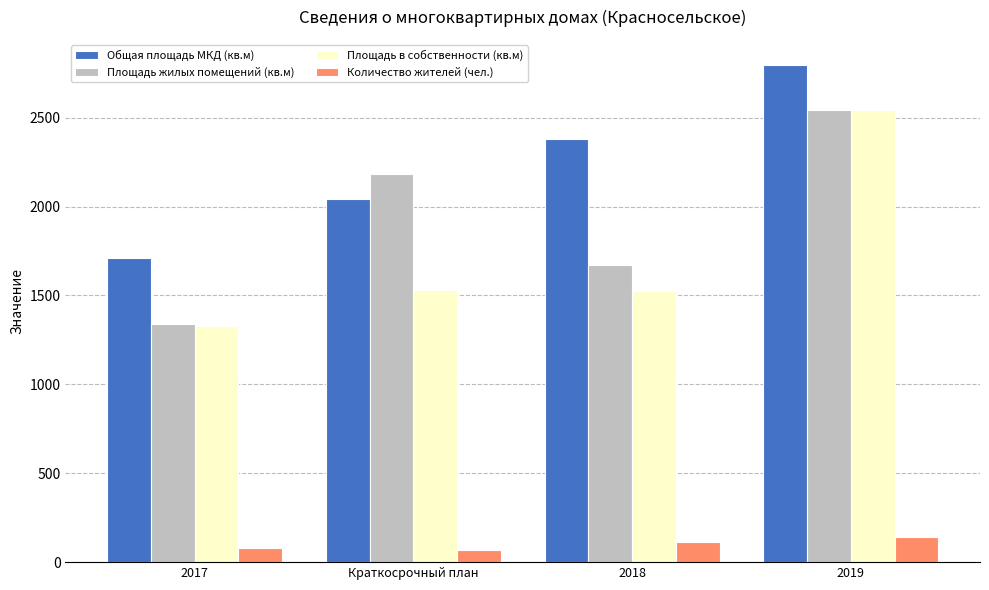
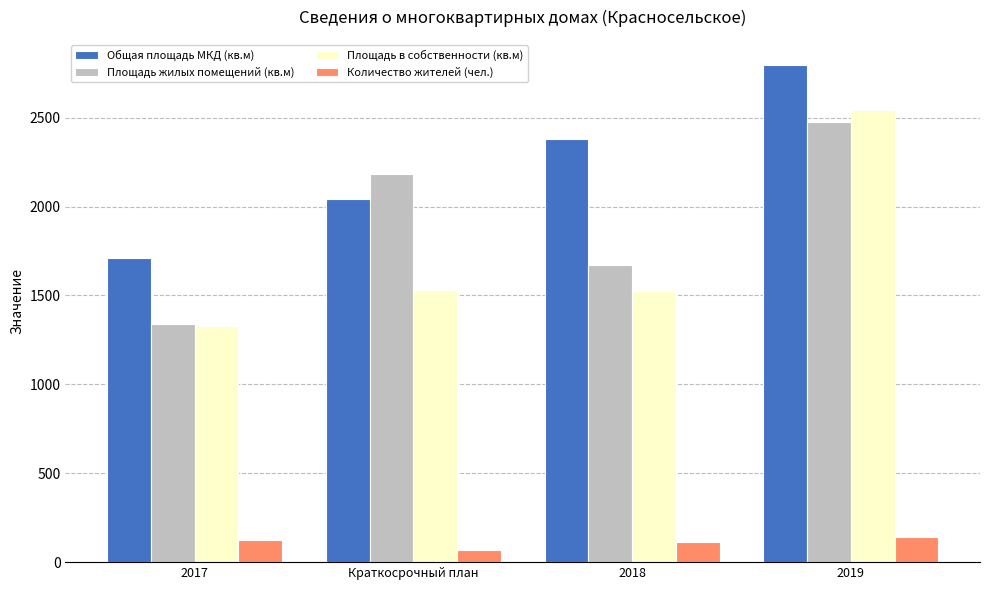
  {
    "Общая площадь МКД (кв.м)": {
      "2017": 1710,
      "Краткосрочный план": 2040,
      "2018": 2380,
      "2019": 2800
    },
    "Площадь жилых помещений (кв.м)": {
      "2017": 1340,
      "Краткосрочный план": 2180,
      "2018": 1670,
-     "2019": 2540
+     "2019": 2480
    },
    "Площадь в собственности (кв.м)": {
      "2017": 1330,
      "Краткосрочный план": 1530,
      "2018": 1530,
      "2019": 2540
    },
    "Количество жителей (чел.)": {
-     "2017": 80,
+     "2017": 130,
      "Краткосрочный план": 70,
      "2018": 110,
      "2019": 140
    }
  }
